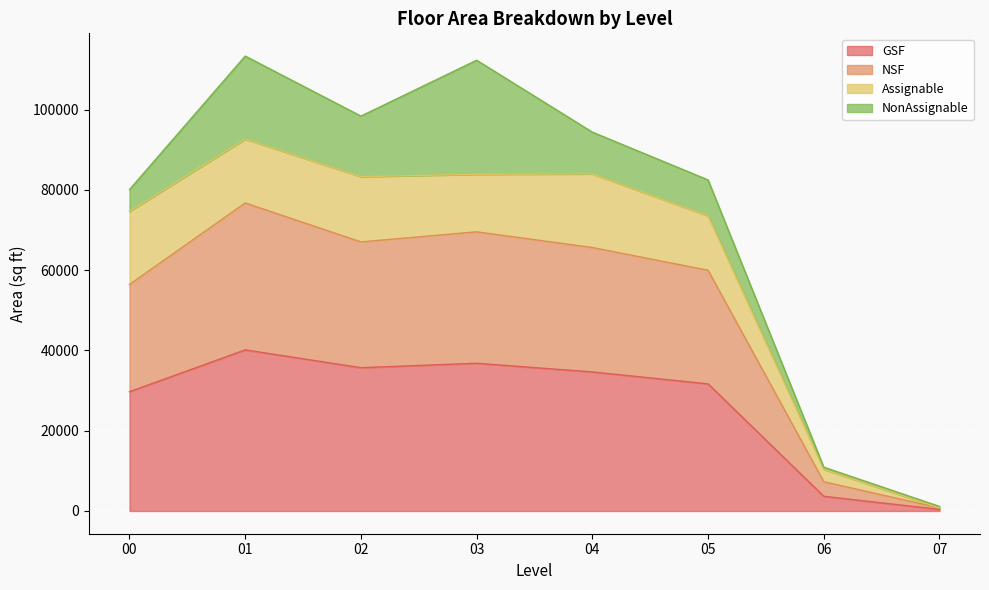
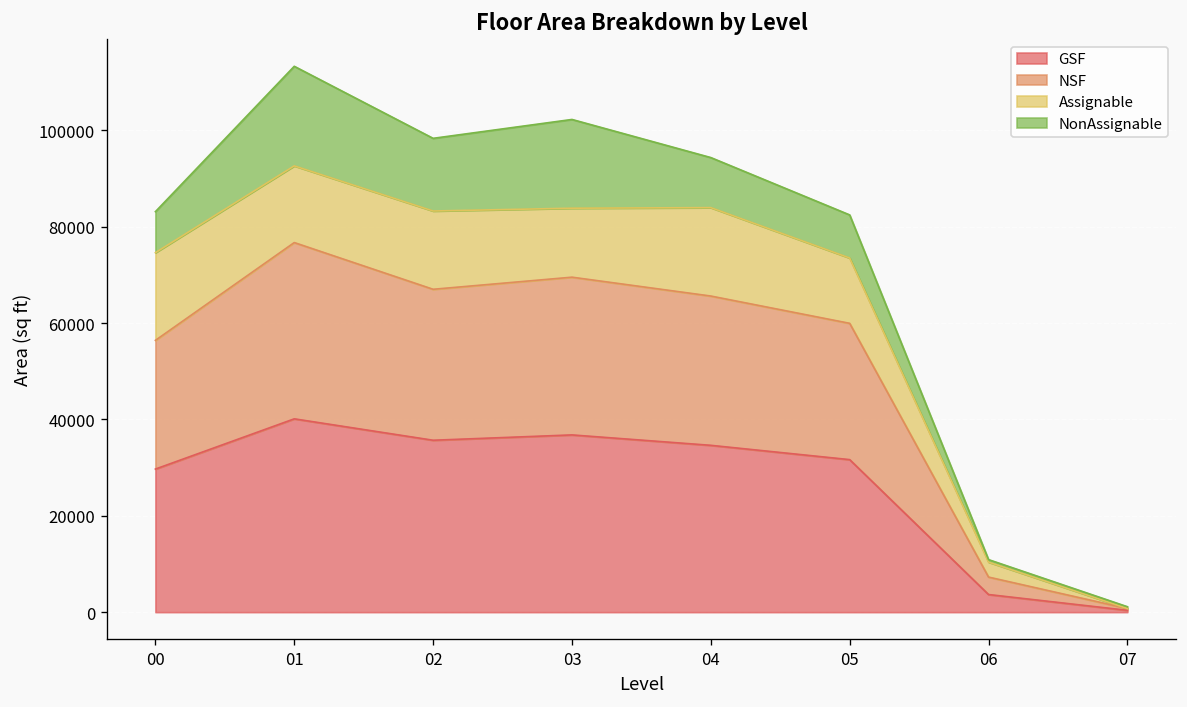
  {
    "NonAssignable": {
-     "00": 5000,
+     "00": 9000,
      "01": 21000,
      "02": 15000,
-     "03": 28000,
+     "03": 18000,
      "04": 10000,
      "05": 9000
    }
  }
